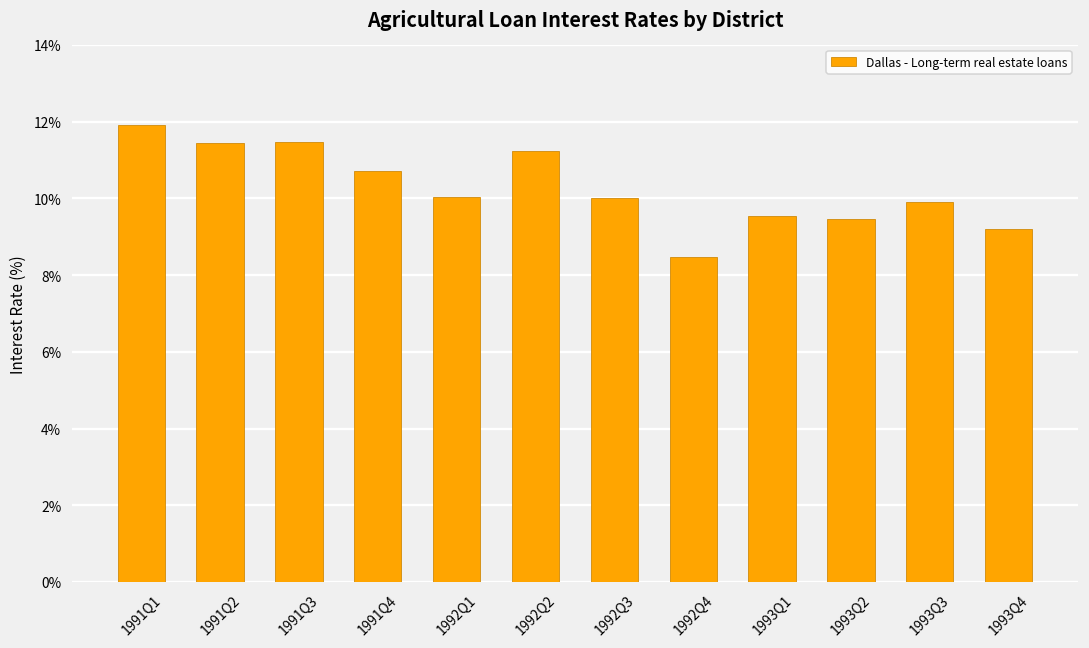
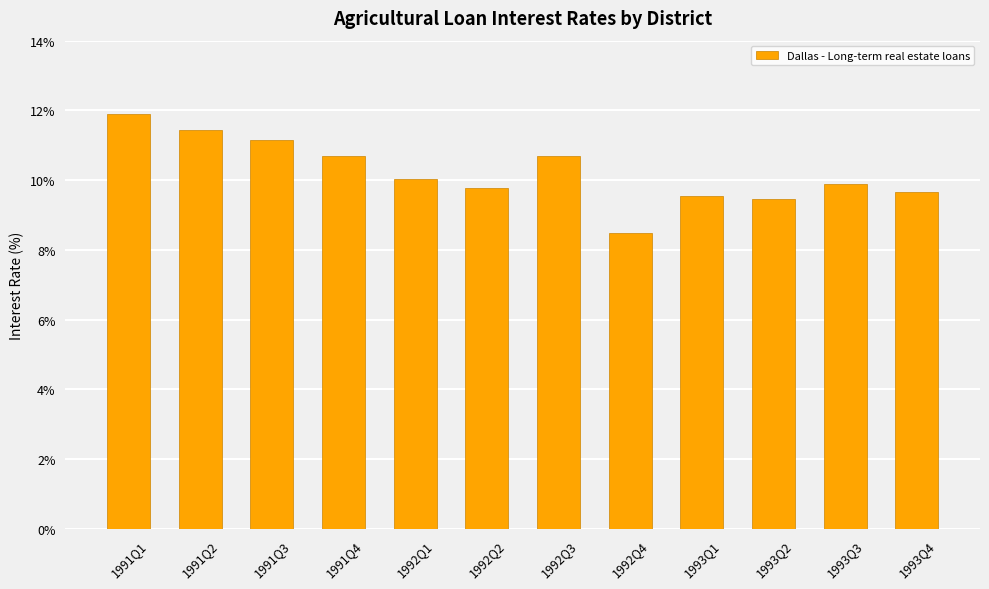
  {
    "1991Q1": "11.9%",
    "1991Q2": "11.5%",
-   "1991Q3": "11.5%",
+   "1991Q3": "11.2%",
    "1991Q4": "10.7%",
    "1992Q1": "10.0%",
-   "1992Q2": "11.2%",
-   "1992Q3": "10.0%",
+   "1992Q2": "9.8%",
+   "1992Q3": "10.7%",
    "1992Q4": "8.5%",
    "1993Q1": "9.5%",
    "1993Q2": "9.5%",
    "1993Q3": "9.9%",
-   "1993Q4": "9.2%"
+   "1993Q4": "9.7%"
  }
